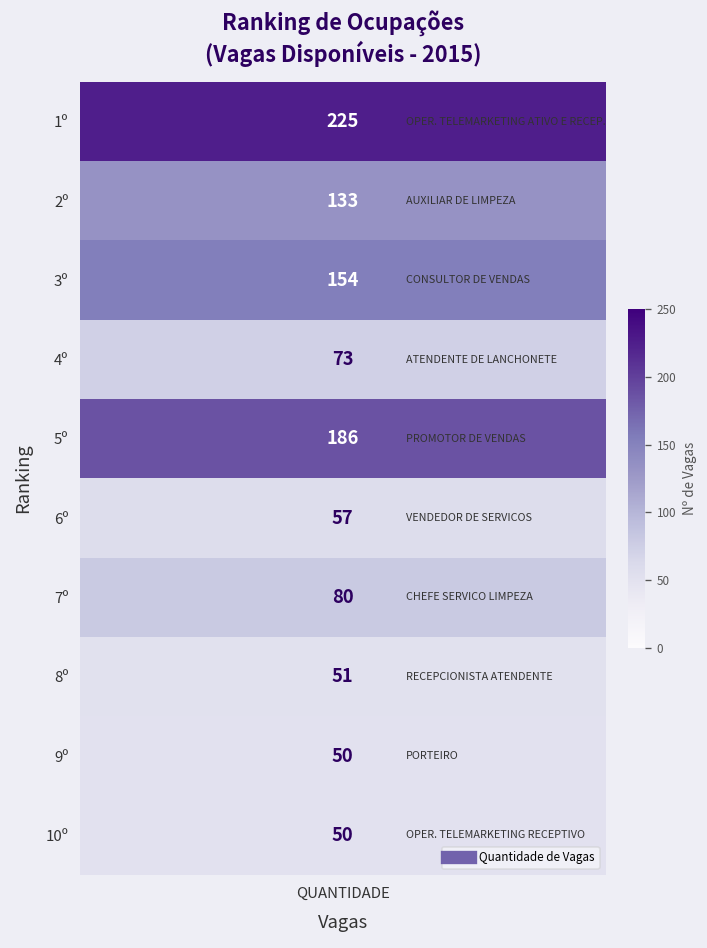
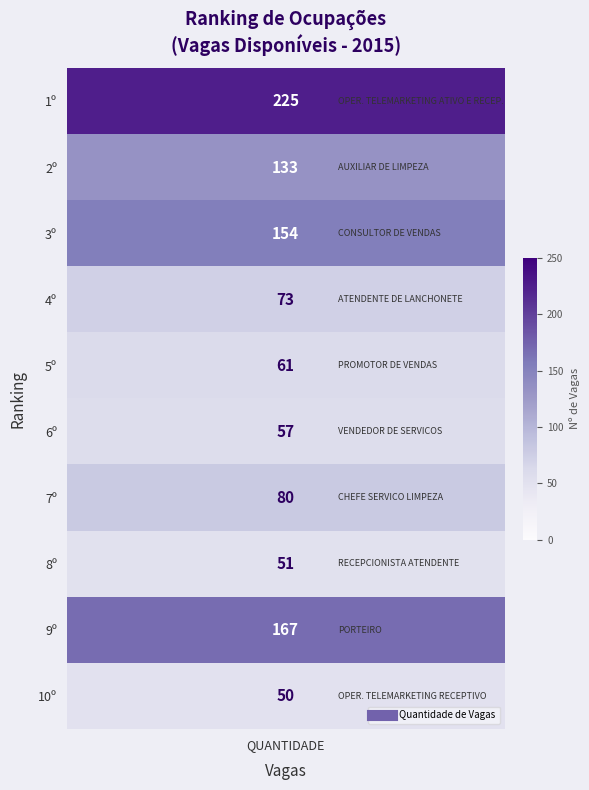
  {
    "5º": {
-     "QUANTIDADE": 186
+     "QUANTIDADE": 61
    },
    "9º": {
-     "QUANTIDADE": 50
+     "QUANTIDADE": 167
    }
  }
